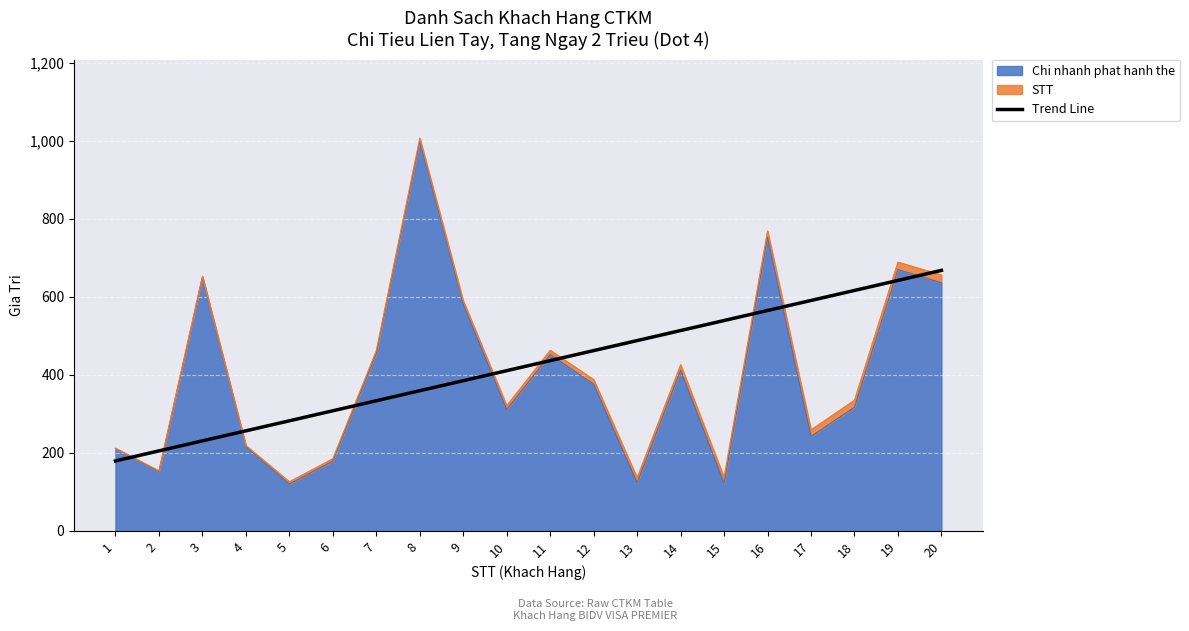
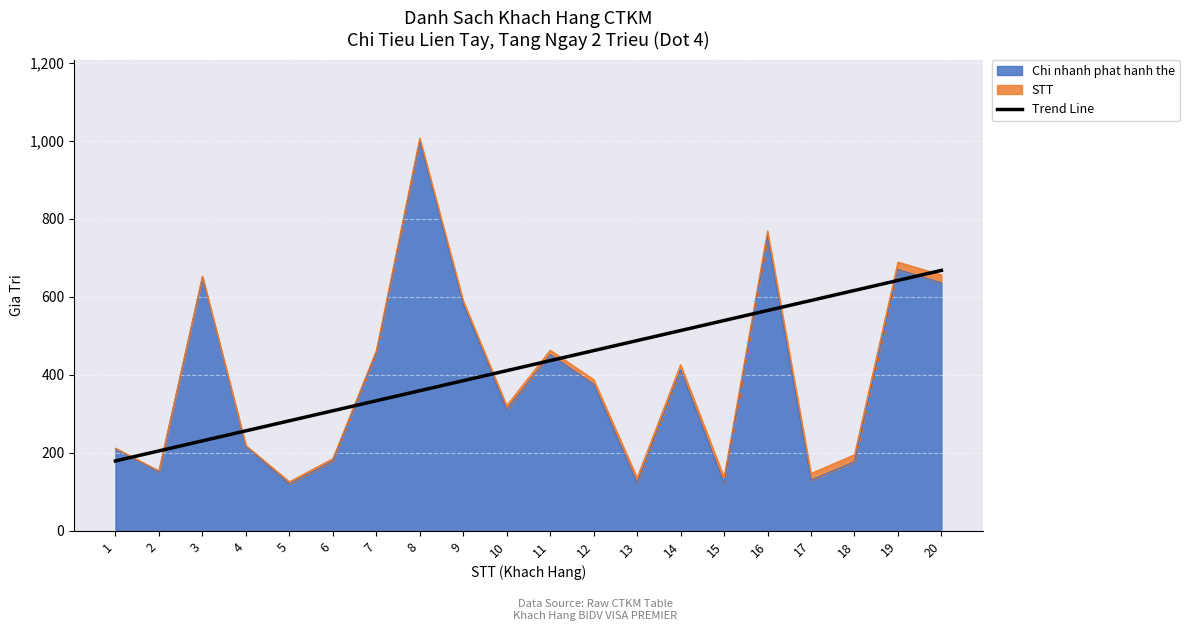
  {
    "Chi nhanh phat hanh the": {
      "7": "460",
      "8": "1,000",
      "9": "580",
      "10": "310",
      "11": "450",
      "12": "380",
      "13": "120",
      "14": "410",
      "15": "120",
      "16": "750",
-     "17": "240",
-     "18": "320",
+     "17": "130",
+     "18": "180",
      "19": "670",
      "20": "640"
    },
    "STT": {
      "7": "10",
      "8": "10",
      "9": "10",
      "10": "10",
      "11": "10",
      "12": "10",
      "13": "10",
      "14": "10",
      "15": "20",
      "16": "20",
      "17": "20",
      "18": "20",
      "19": "20",
      "20": "20"
    },
    "Trend Line": {
      "1": "180",
      "2": "210",
      "3": "230",
      "4": "260",
      "5": "280",
      "6": "310",
      "7": "330",
      "8": "360",
      "9": "390",
      "10": "410",
      "11": "440",
      "12": "460",
      "13": "490",
      "14": "510",
      "15": "540",
      "16": "560",
      "17": "590",
      "18": "620",
      "19": "640",
      "20": "670"
    }
  }
